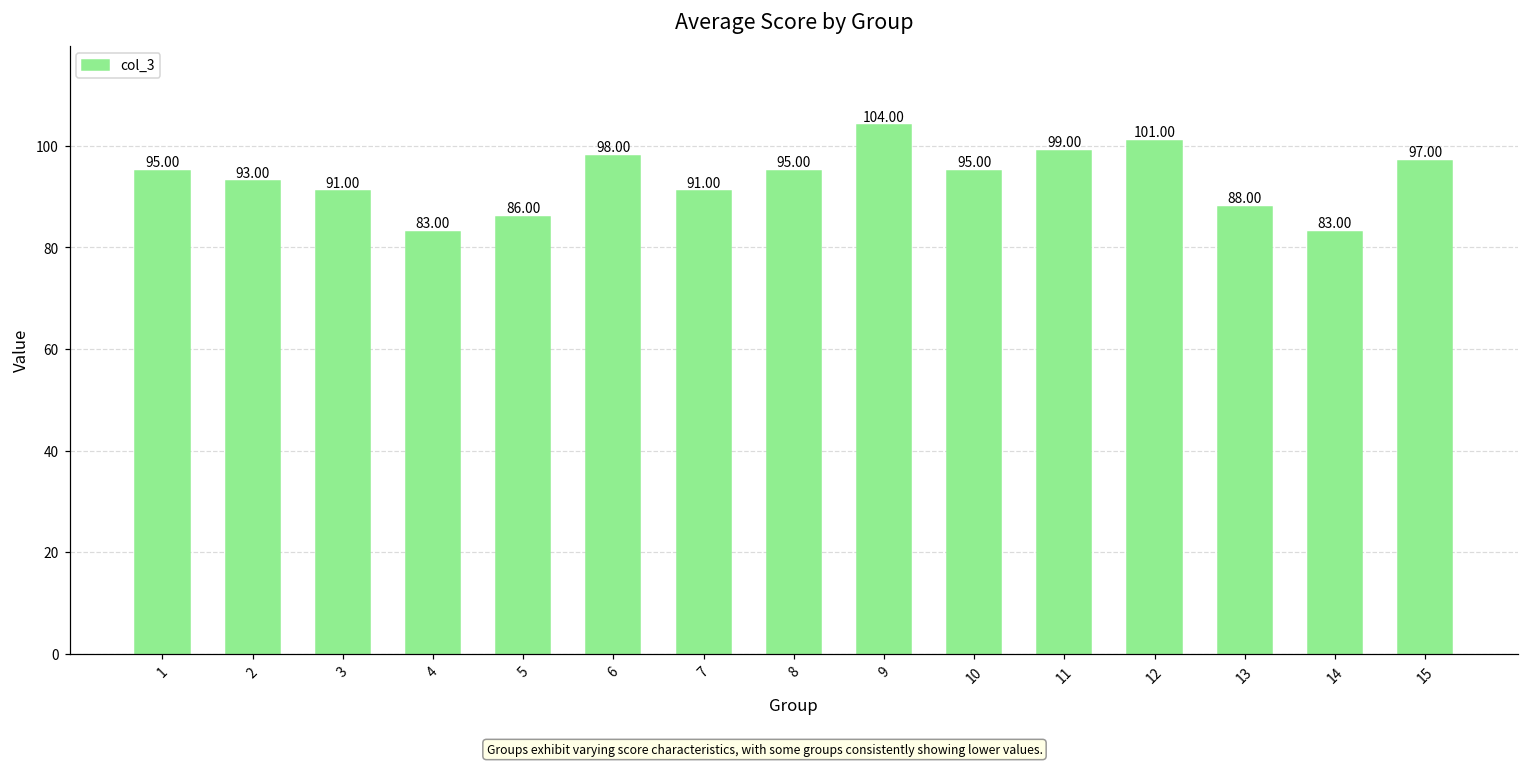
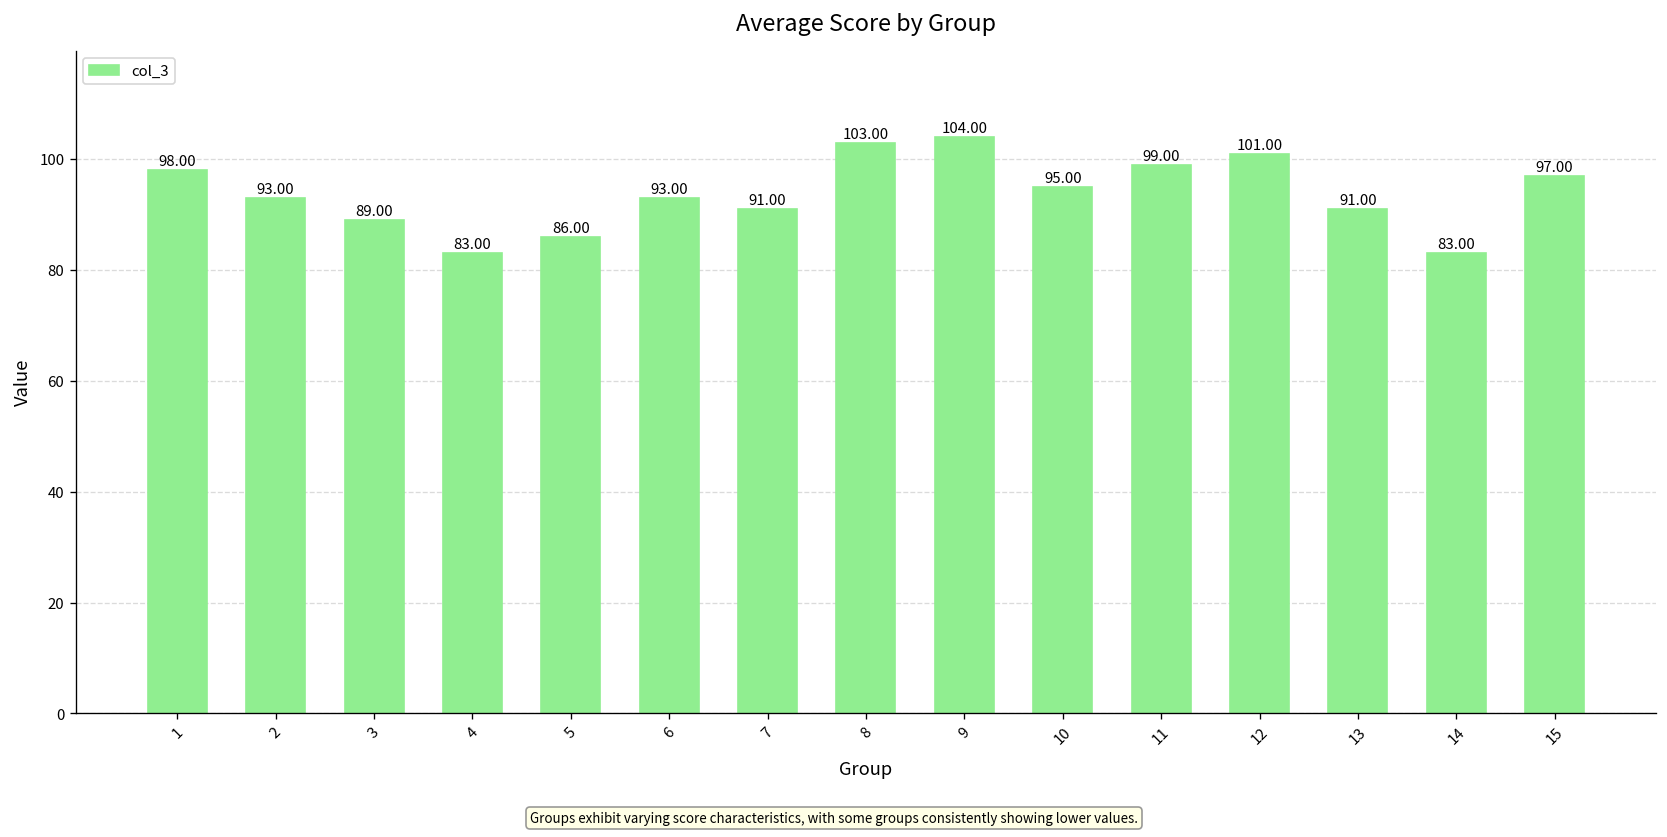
  {
-   "1": 95.00,
+   "1": 98.00,
    "2": 93.00,
-   "3": 91.00,
+   "3": 89.00,
    "4": 83.00,
    "5": 86.00,
-   "6": 98.00,
+   "6": 93.00,
    "7": 91.00,
-   "8": 95.00,
+   "8": 103.00,
    "9": 104.00,
    "10": 95.00,
    "11": 99.00,
    "12": 101.00,
-   "13": 88.00,
+   "13": 91.00,
    "14": 83.00,
    "15": 97.00
  }
